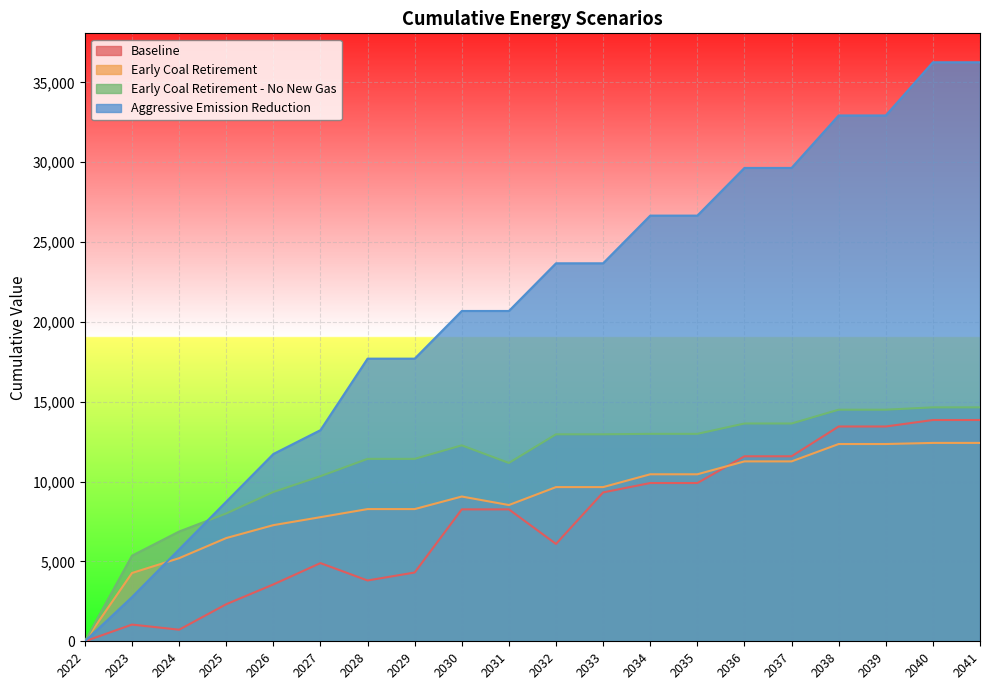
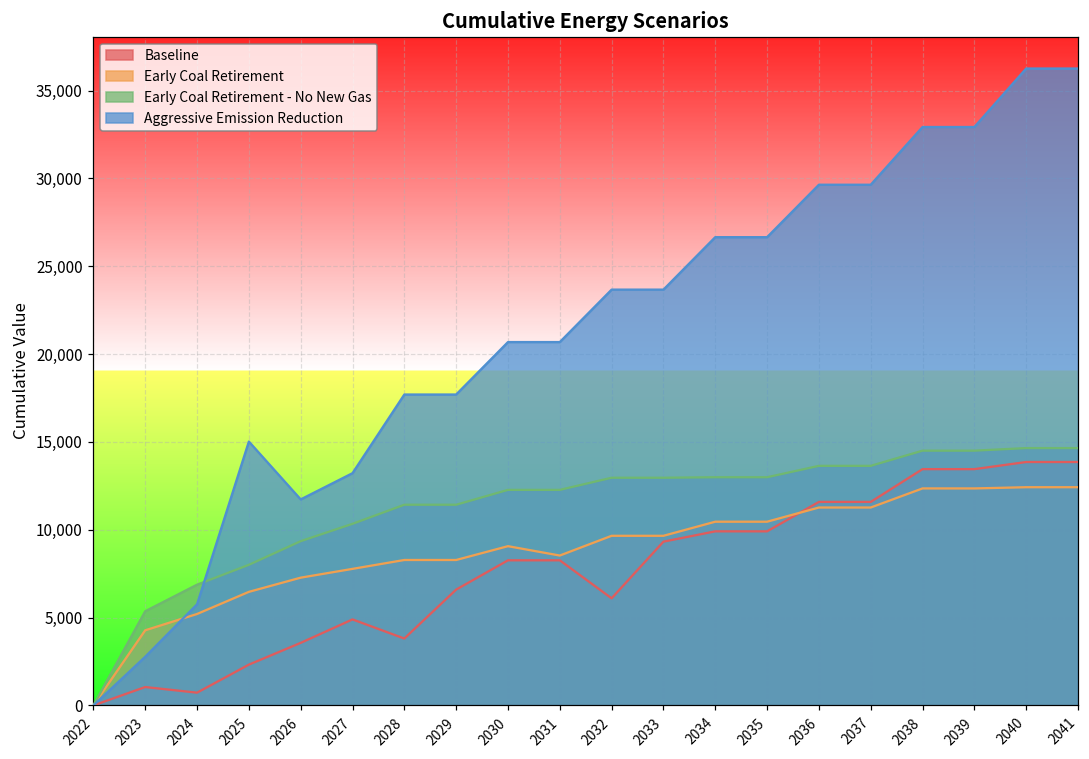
  {
    "Baseline": {
      "2023": "1,000",
      "2024": "700",
      "2025": "2,300",
      "2026": "3,600",
      "2027": "4,900",
      "2028": "3,800",
-     "2029": "4,300",
+     "2029": "6,600",
      "2030": "8,300",
      "2031": "8,300",
      "2032": "6,100",
      "2033": "9,300",
      "2034": "9,900",
      "2035": "9,900",
      "2036": "11,600",
      "2037": "11,600",
      "2038": "13,500",
      "2039": "13,500",
      "2040": "13,900",
      "2041": "13,900"
    },
    "Early Coal Retirement": {
      "2023": "4,300",
      "2024": "5,200",
      "2025": "6,500",
      "2026": "7,300",
      "2027": "7,800",
      "2028": "8,300",
      "2029": "8,300",
      "2030": "9,100",
      "2031": "8,500",
      "2032": "9,700",
      "2033": "9,700",
      "2034": "10,500",
      "2035": "10,500",
      "2036": "11,300",
      "2037": "11,300",
      "2038": "12,400",
      "2039": "12,400",
      "2040": "12,400",
      "2041": "12,400"
    },
    "Early Coal Retirement - No New Gas": {
      "2023": "5,400",
      "2024": "6,900",
      "2025": "8,000",
      "2026": "9,400",
      "2027": "10,300",
      "2028": "11,400",
      "2029": "11,400",
      "2030": "12,300",
-     "2031": "11,200",
+     "2031": "12,300",
      "2032": "13,000",
      "2033": "13,000",
      "2034": "13,000",
      "2035": "13,000",
      "2036": "13,600",
      "2037": "13,600",
      "2038": "14,500",
      "2039": "14,500",
      "2040": "14,600",
      "2041": "14,600"
    },
    "Aggressive Emission Reduction": {
      "2023": "2,800",
      "2024": "5,800",
-     "2025": "8,700",
+     "2025": "15,000",
      "2026": "11,700",
      "2027": "13,200",
      "2028": "17,700",
      "2029": "17,700",
      "2030": "20,700",
      "2031": "20,700",
      "2032": "23,700",
      "2033": "23,700",
      "2034": "26,700",
      "2035": "26,700",
      "2036": "29,600",
      "2037": "29,600",
      "2038": "32,900",
      "2039": "32,900",
      "2040": "36,300",
      "2041": "36,300"
    }
  }
